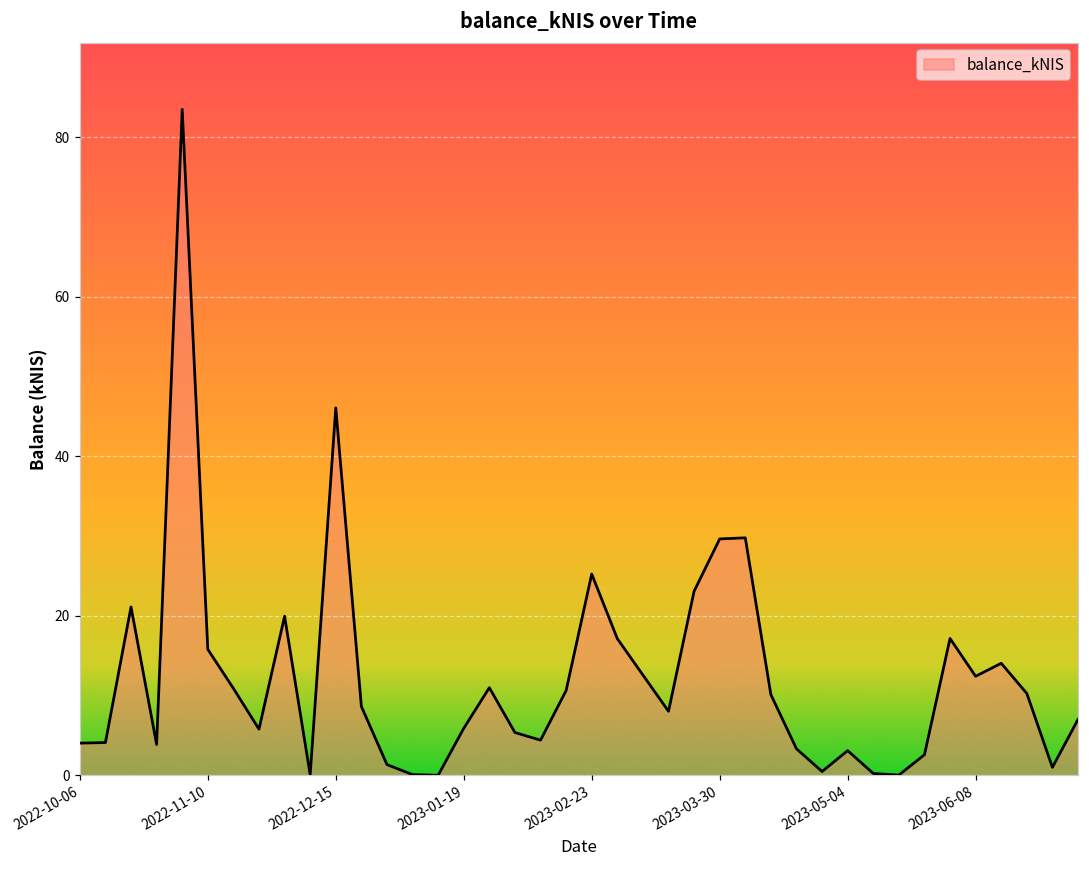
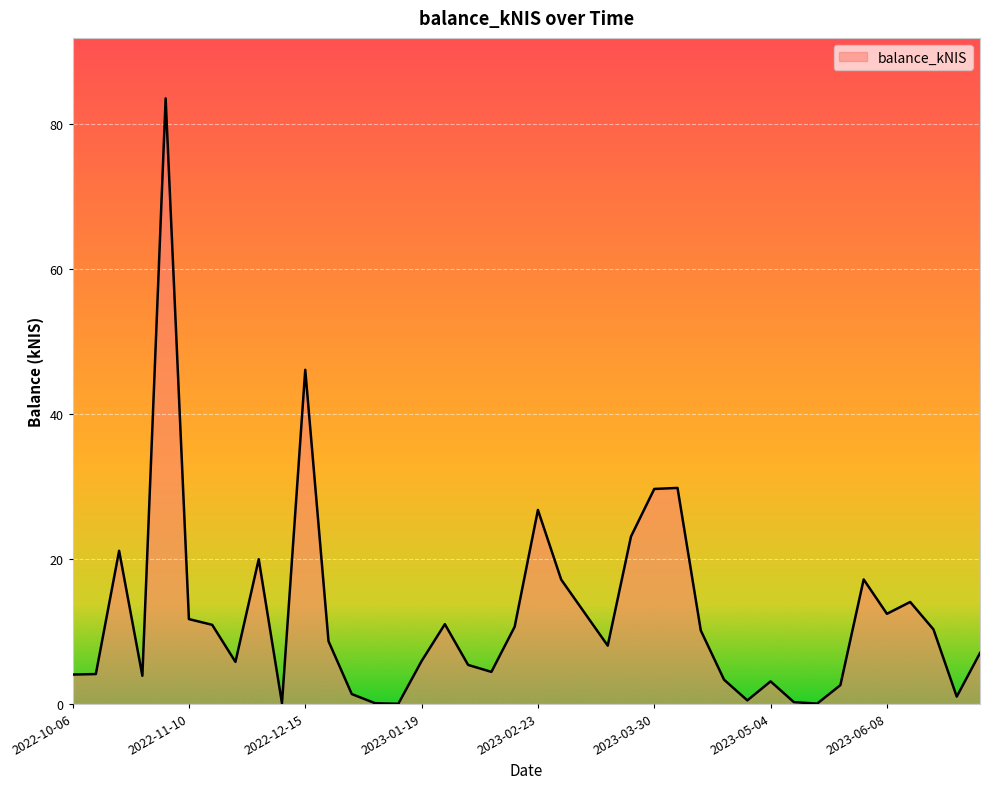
  {
    "2022-10-06": 4,
-   "2022-11-10": 16,
+   "2022-11-10": 12,
    "2022-12-15": 46,
    "2023-01-19": 6,
-   "2023-02-23": 25,
+   "2023-02-23": 27,
    "2023-03-30": 30,
    "2023-05-04": 3,
    "2023-06-08": 12
  }
